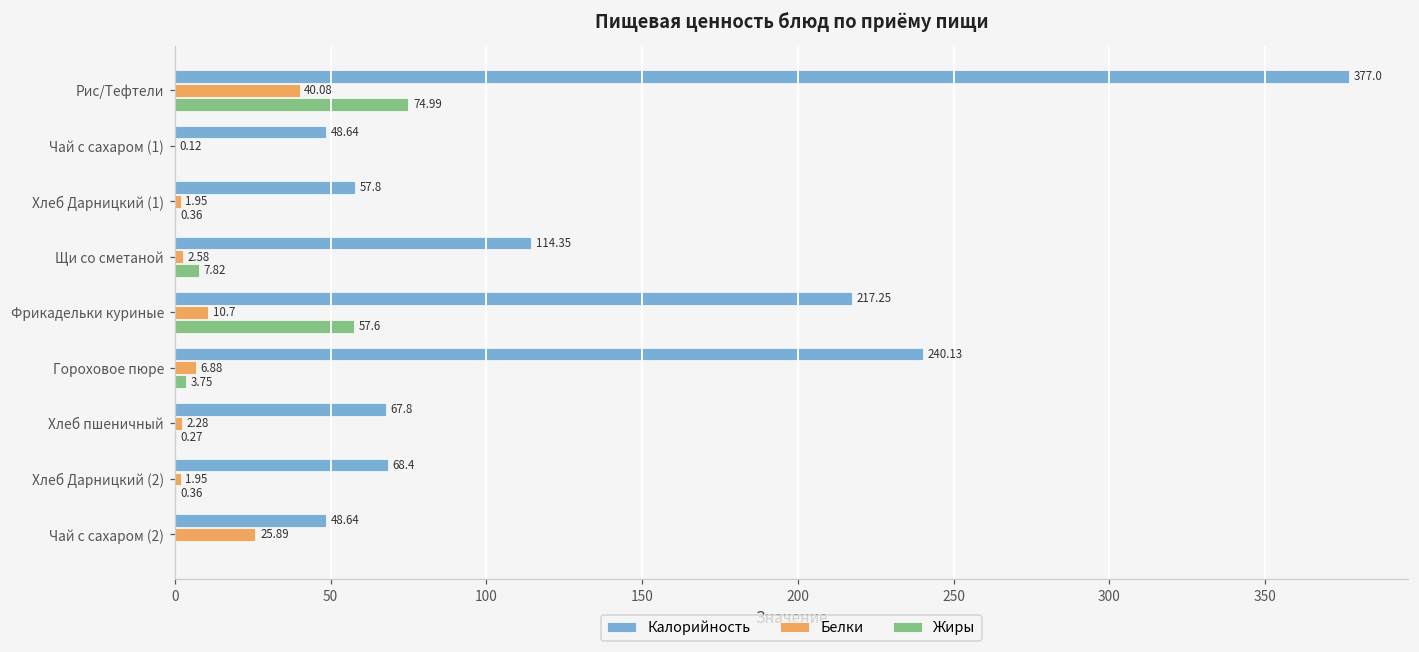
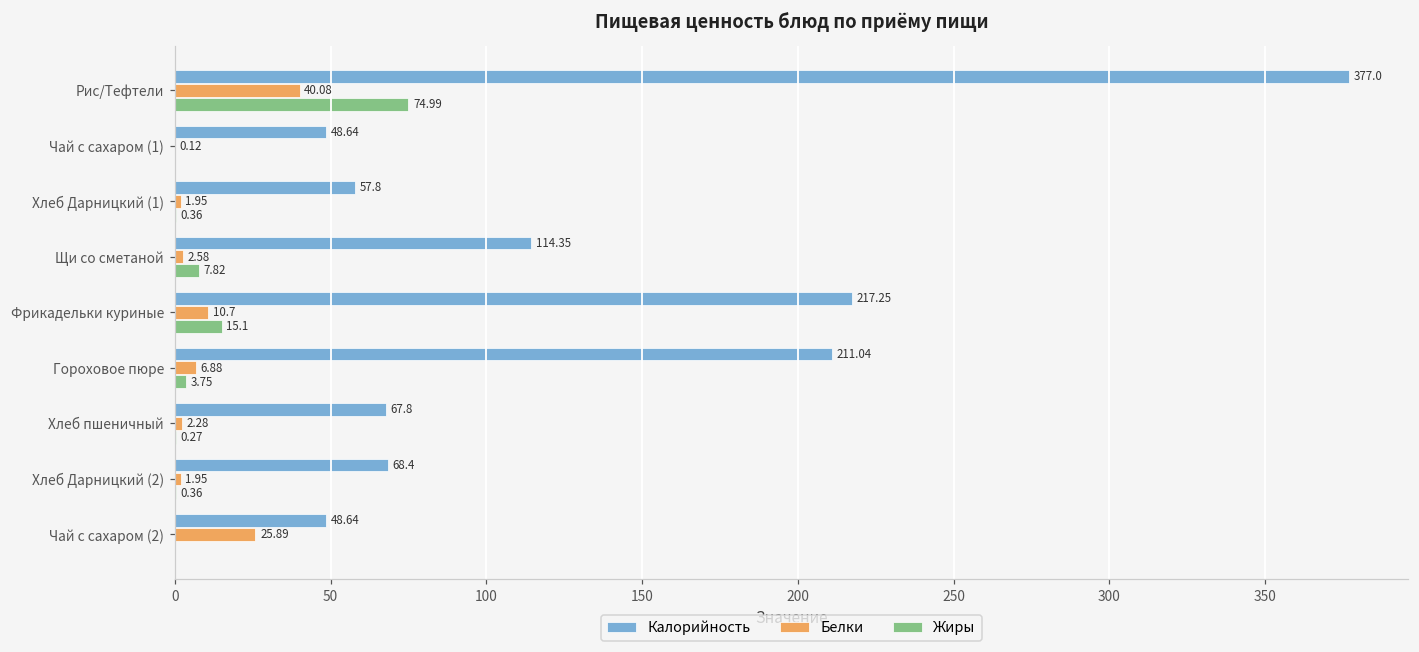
  {
    "Калорийность": {
      "Рис/Тефтели": 377.0,
      "Чай с сахаром (1)": 48.64,
      "Хлеб Дарницкий (1)": 57.8,
      "Щи со сметаной": 114.35,
      "Фрикадельки куриные": 217.25,
-     "Гороховое пюре": 240.13,
+     "Гороховое пюре": 211.04,
      "Хлеб пшеничный": 67.8,
      "Хлеб Дарницкий (2)": 68.4,
      "Чай с сахаром (2)": 48.64
    },
    "Белки": {
      "Рис/Тефтели": 40.08,
      "Чай с сахаром (1)": 0.12,
      "Хлеб Дарницкий (1)": 1.95,
      "Щи со сметаной": 2.58,
      "Фрикадельки куриные": 10.7,
      "Гороховое пюре": 6.88,
      "Хлеб пшеничный": 2.28,
      "Хлеб Дарницкий (2)": 1.95,
      "Чай с сахаром (2)": 25.89
    },
    "Жиры": {
      "Рис/Тефтели": 74.99,
      "Хлеб Дарницкий (1)": 0.36,
      "Щи со сметаной": 7.82,
-     "Фрикадельки куриные": 57.6,
+     "Фрикадельки куриные": 15.1,
      "Гороховое пюре": 3.75,
      "Хлеб пшеничный": 0.27,
      "Хлеб Дарницкий (2)": 0.36
    }
  }
